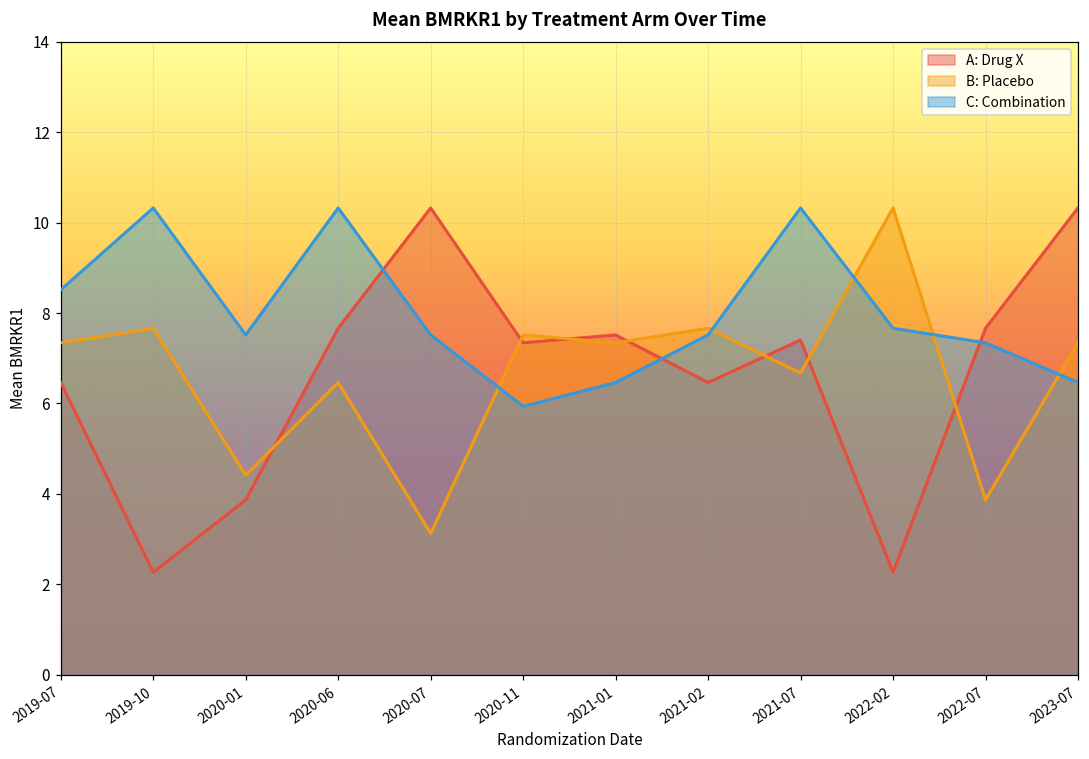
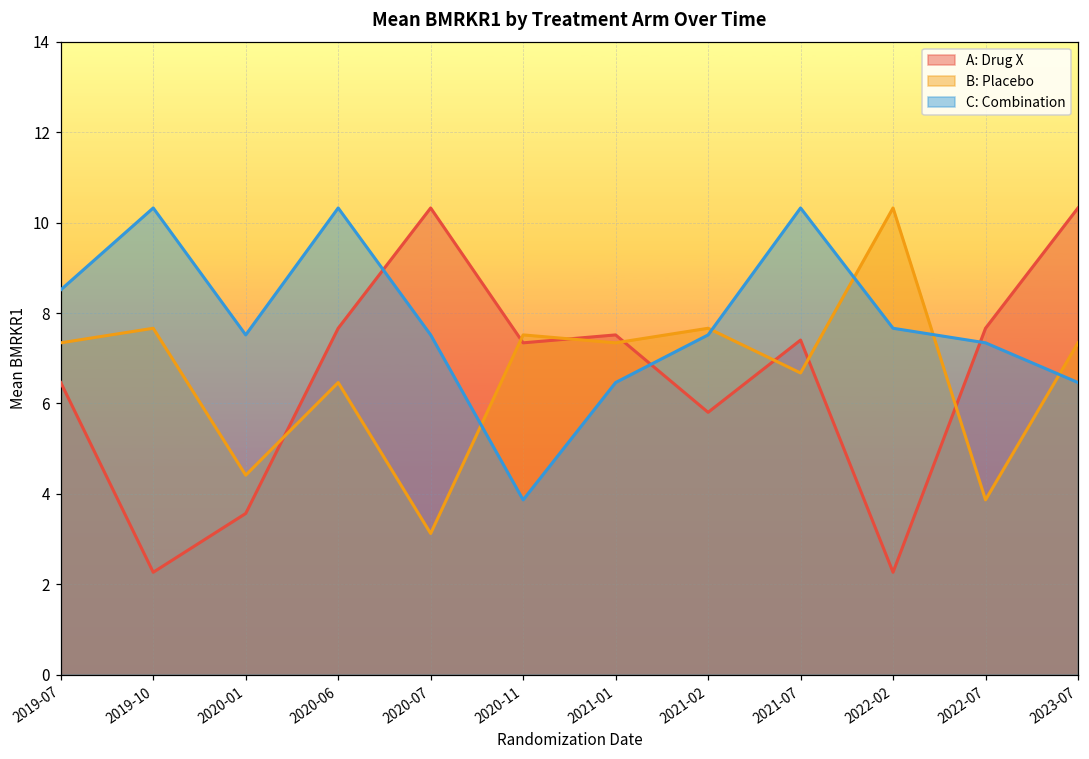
  {
    "A: Drug X": {
      "2019-07": 6.5,
      "2019-10": 2.3,
-     "2020-01": 3.9,
+     "2020-01": 3.6,
      "2020-06": 7.7,
      "2020-07": 10.3,
      "2020-11": 7.3,
      "2021-01": 7.5,
-     "2021-02": 6.5,
+     "2021-02": 5.8,
      "2021-07": 7.4,
      "2022-02": 2.3,
      "2022-07": 7.7,
      "2023-07": 10.3
    },
    "B: Placebo": {
      "2019-07": 7.3,
      "2019-10": 7.7,
      "2020-01": 4.4,
      "2020-06": 6.5,
      "2020-07": 3.1,
      "2020-11": 7.5,
      "2021-01": 7.3,
      "2021-02": 7.7,
      "2021-07": 6.7,
      "2022-02": 10.3,
      "2022-07": 3.9,
      "2023-07": 7.3
    },
    "C: Combination": {
      "2019-07": 8.5,
      "2019-10": 10.3,
      "2020-01": 7.5,
      "2020-06": 10.3,
      "2020-07": 7.5,
-     "2020-11": 5.9,
+     "2020-11": 3.9,
      "2021-01": 6.5,
      "2021-02": 7.5,
      "2021-07": 10.3,
      "2022-02": 7.7,
      "2022-07": 7.3,
      "2023-07": 6.5
    }
  }
